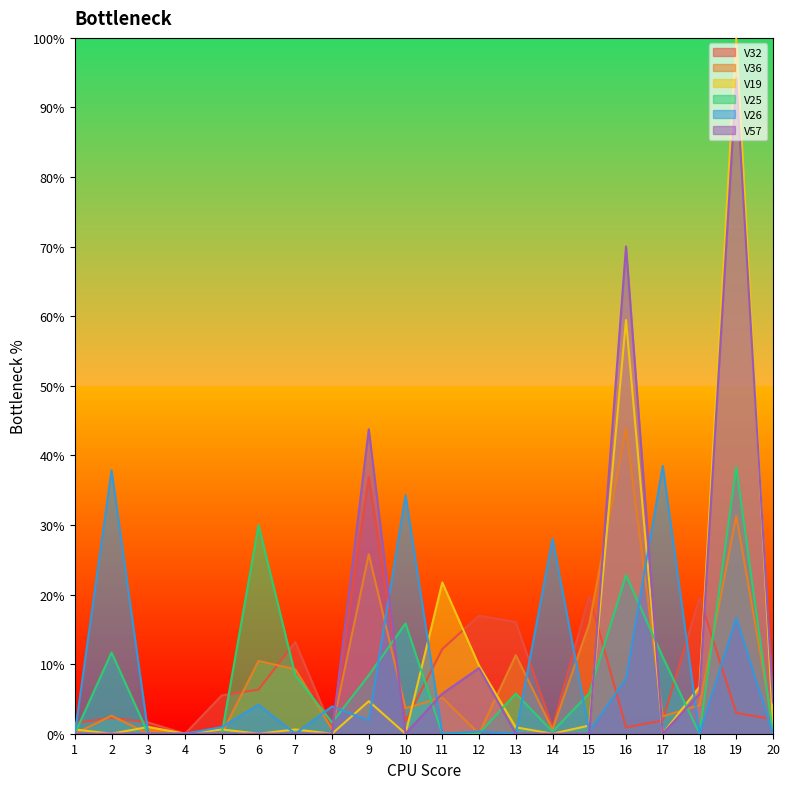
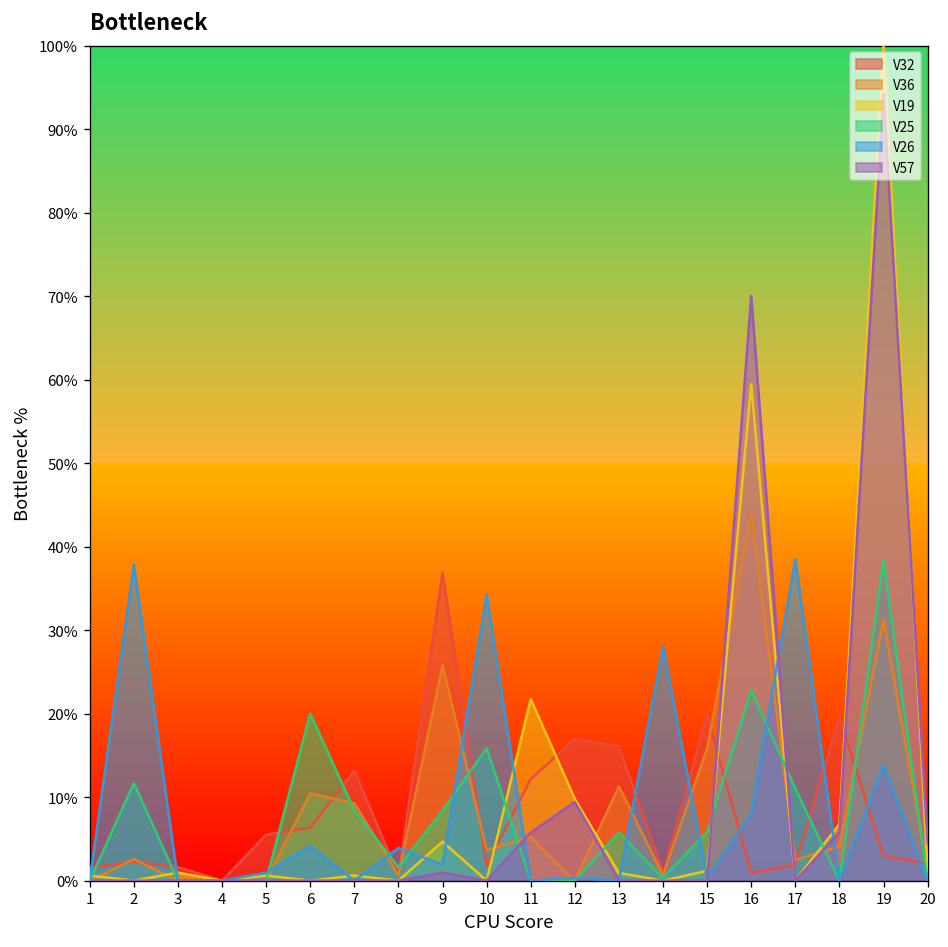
  {
    "V19": {
      "1": "1%",
      "3": "1%",
      "7": "1%",
      "9": "5%",
      "11": "22%",
      "12": "10%",
      "13": "1%",
      "15": "1%",
      "16": "59%",
      "18": "7%",
      "19": "100%"
    },
    "V25": {
      "2": "12%",
-     "6": "30%",
+     "6": "20%",
      "7": "8%",
      "8": "2%",
      "9": "8%",
      "10": "16%",
      "13": "6%",
      "15": "6%",
      "16": "23%",
      "17": "11%",
      "19": "38%"
    },
    "V26": {
      "2": "38%",
      "6": "4%",
      "8": "4%",
      "9": "2%",
      "10": "34%",
      "14": "28%",
      "16": "8%",
      "17": "38%",
-     "19": "17%"
+     "19": "14%"
    },
    "V57": {
-     "9": "44%",
+     "9": "1%",
      "11": "6%",
      "12": "9%",
      "16": "70%",
      "18": "6%",
      "20": "5%"
    }
  }
